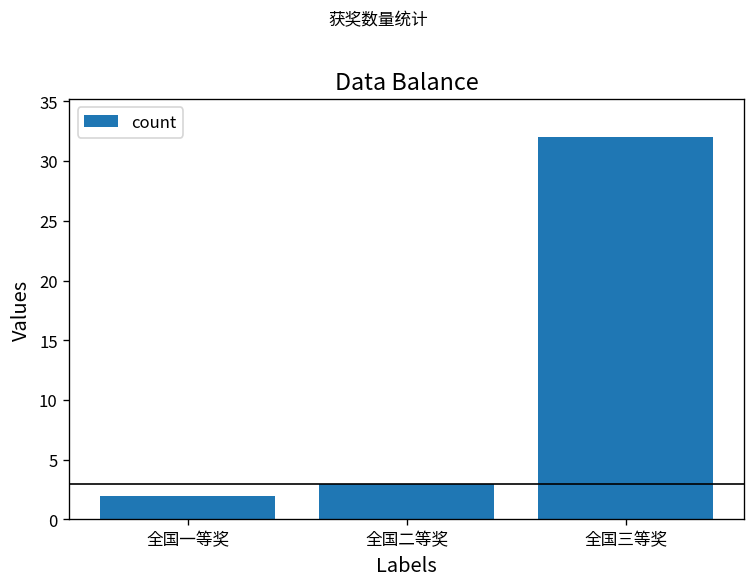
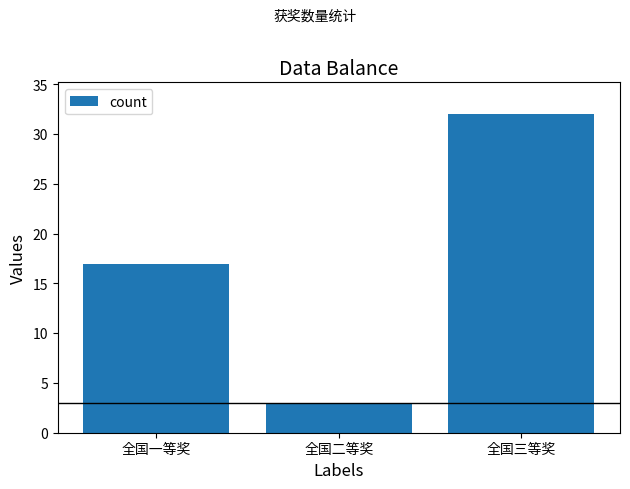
  {
-   "全国一等奖": 2,
+   "全国一等奖": 17,
    "全国二等奖": 3,
    "全国三等奖": 32
  }
